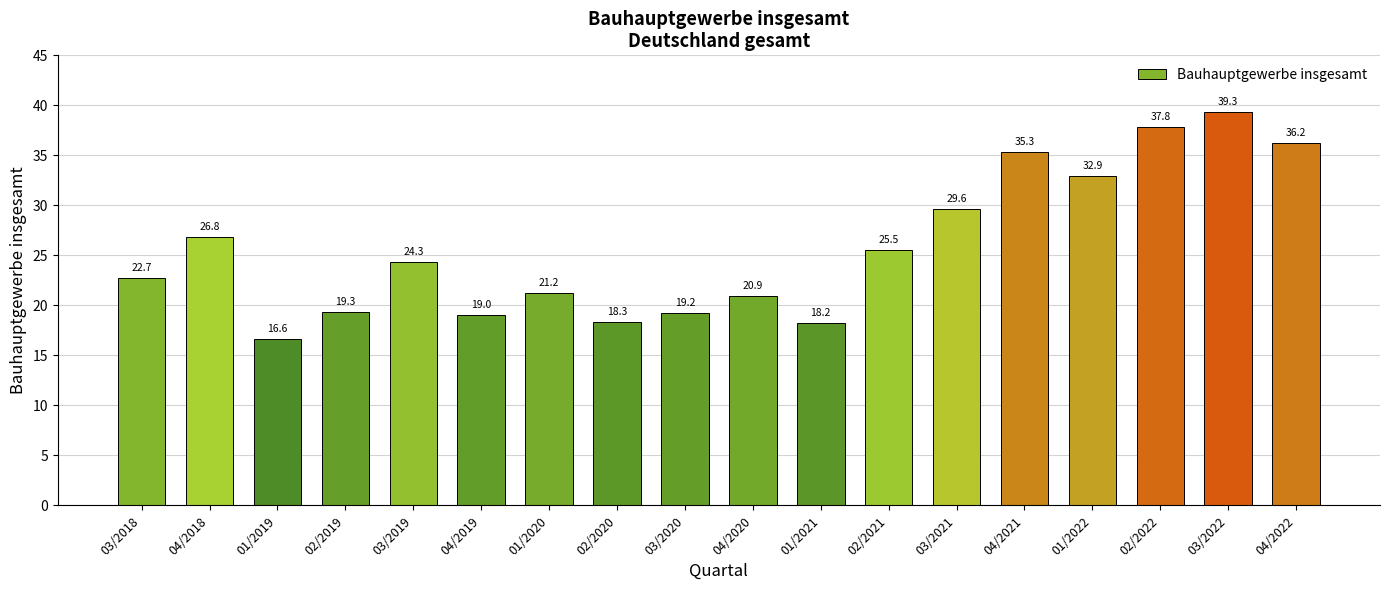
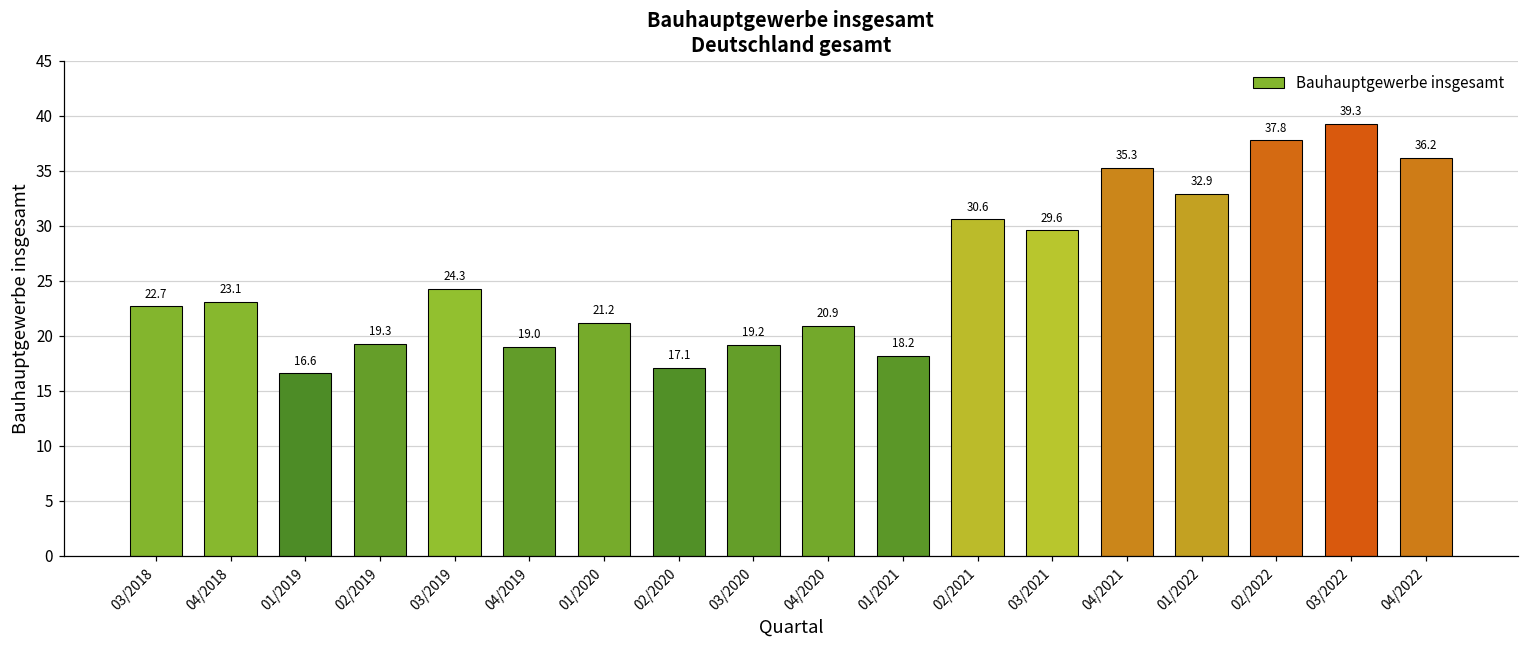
  {
    "03/2018": 22.7,
-   "04/2018": 26.8,
+   "04/2018": 23.1,
    "01/2019": 16.6,
    "02/2019": 19.3,
    "03/2019": 24.3,
    "04/2019": 19.0,
    "01/2020": 21.2,
-   "02/2020": 18.3,
+   "02/2020": 17.1,
    "03/2020": 19.2,
    "04/2020": 20.9,
    "01/2021": 18.2,
-   "02/2021": 25.5,
+   "02/2021": 30.6,
    "03/2021": 29.6,
    "04/2021": 35.3,
    "01/2022": 32.9,
    "02/2022": 37.8,
    "03/2022": 39.3,
    "04/2022": 36.2
  }
